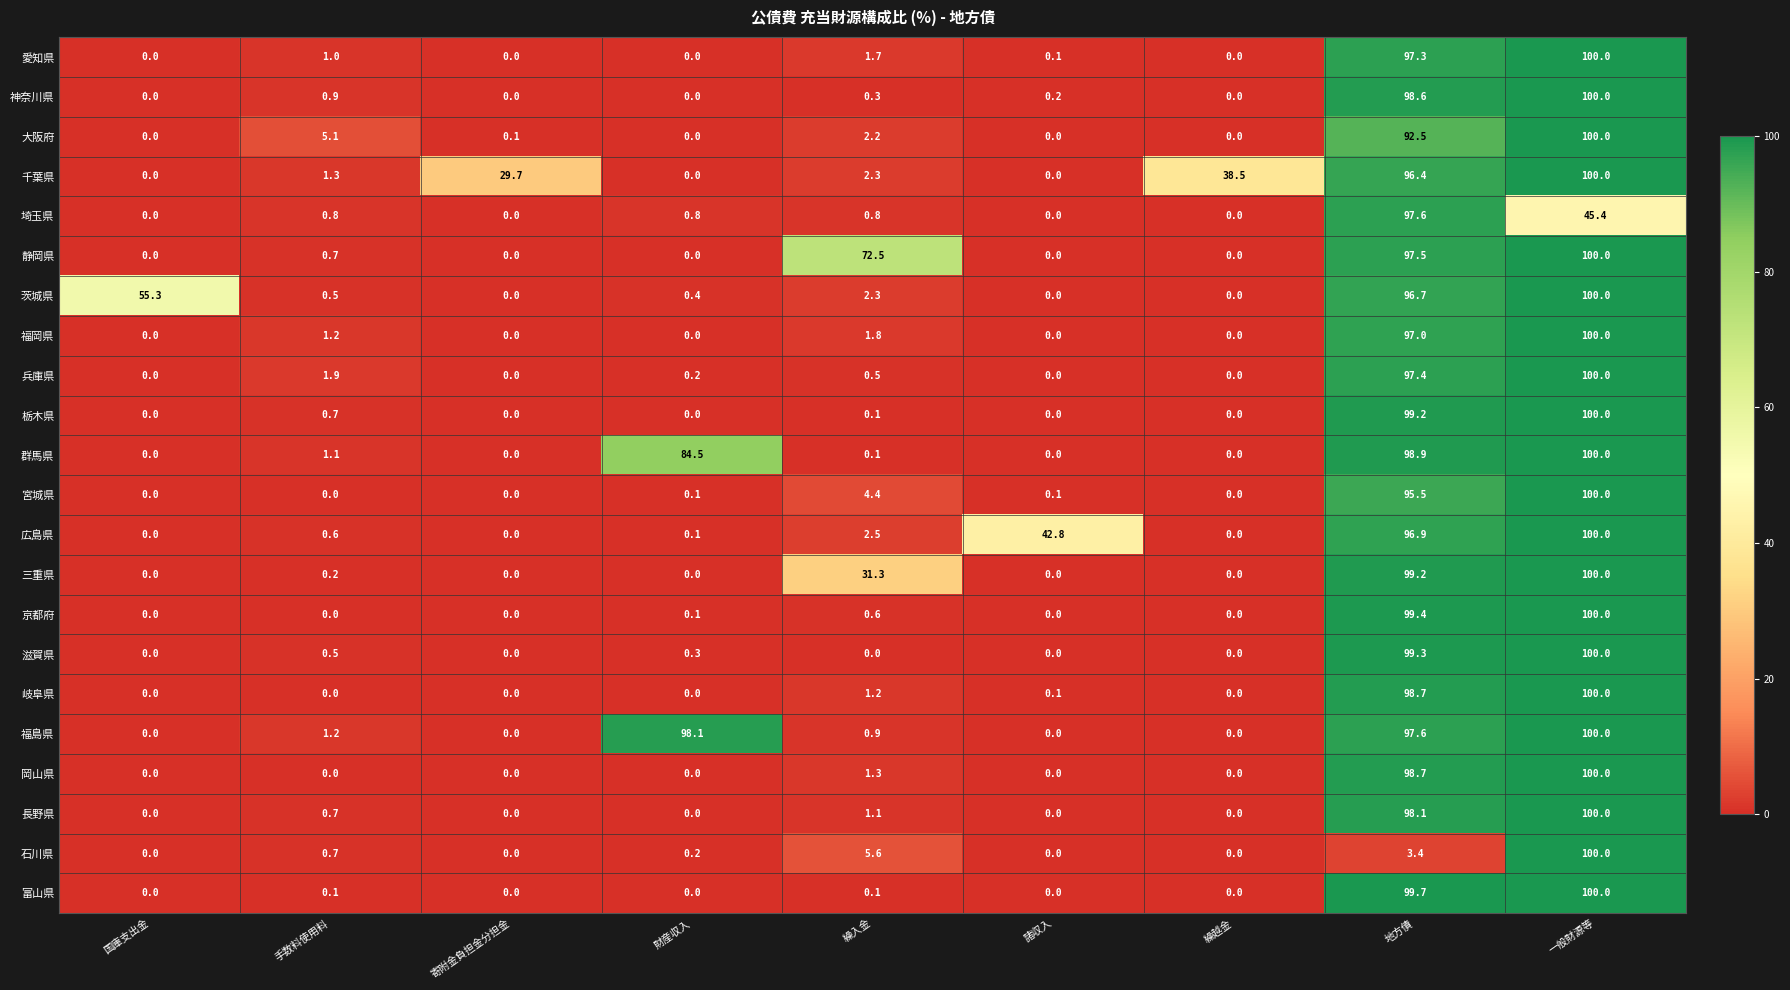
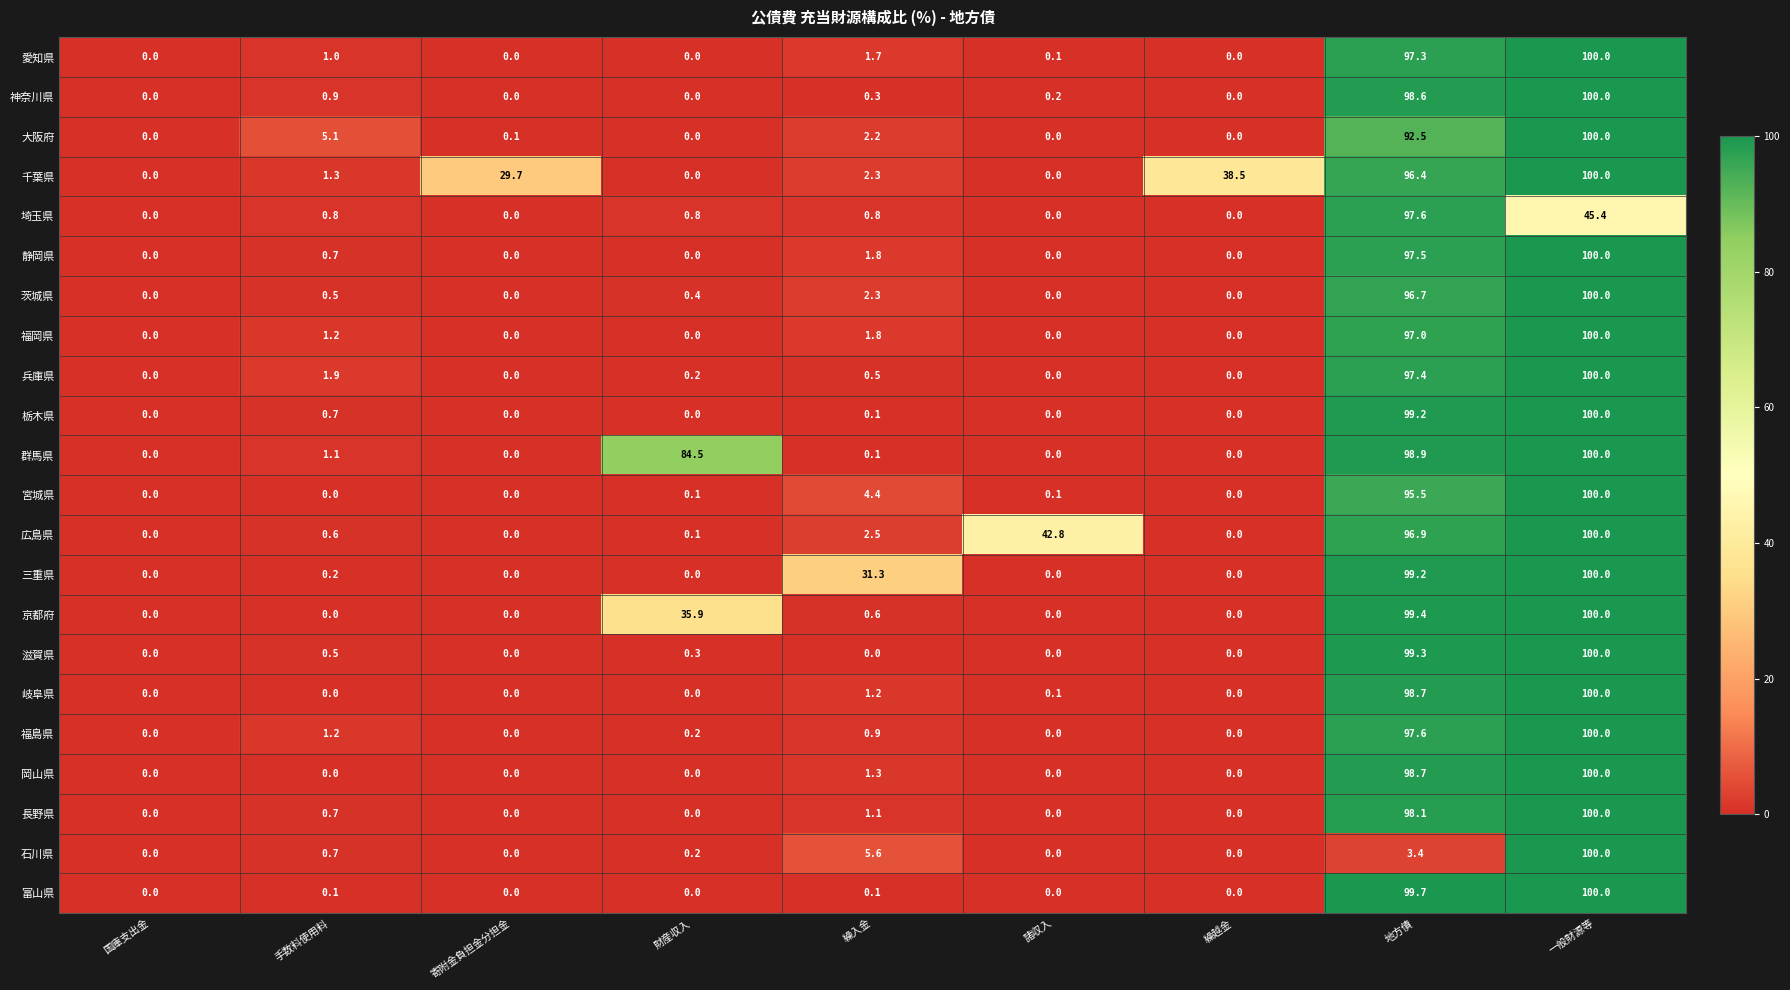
  {
    "愛知県": {
      "国庫支出金": 0.0,
      "手数料使用料": 1.0,
      "寄附金負担金分担金": 0.0,
      "財産収入": 0.0,
      "繰入金": 1.7,
      "諸収入": 0.1,
      "繰越金": 0.0,
      "地方債": 97.3,
      "一般財源等": 100.0
    },
    "神奈川県": {
      "国庫支出金": 0.0,
      "手数料使用料": 0.9,
      "寄附金負担金分担金": 0.0,
      "財産収入": 0.0,
      "繰入金": 0.3,
      "諸収入": 0.2,
      "繰越金": 0.0,
      "地方債": 98.6,
      "一般財源等": 100.0
    },
    "大阪府": {
      "国庫支出金": 0.0,
      "手数料使用料": 5.1,
      "寄附金負担金分担金": 0.1,
      "財産収入": 0.0,
      "繰入金": 2.2,
      "諸収入": 0.0,
      "繰越金": 0.0,
      "地方債": 92.5,
      "一般財源等": 100.0
    },
    "千葉県": {
      "国庫支出金": 0.0,
      "手数料使用料": 1.3,
      "寄附金負担金分担金": 29.7,
      "財産収入": 0.0,
      "繰入金": 2.3,
      "諸収入": 0.0,
      "繰越金": 38.5,
      "地方債": 96.4,
      "一般財源等": 100.0
    },
    "埼玉県": {
      "国庫支出金": 0.0,
      "手数料使用料": 0.8,
      "寄附金負担金分担金": 0.0,
      "財産収入": 0.8,
      "繰入金": 0.8,
      "諸収入": 0.0,
      "繰越金": 0.0,
      "地方債": 97.6,
      "一般財源等": 45.4
    },
    "静岡県": {
      "国庫支出金": 0.0,
      "手数料使用料": 0.7,
      "寄附金負担金分担金": 0.0,
      "財産収入": 0.0,
-     "繰入金": 72.5,
+     "繰入金": 1.8,
      "諸収入": 0.0,
      "繰越金": 0.0,
      "地方債": 97.5,
      "一般財源等": 100.0
    },
    "茨城県": {
-     "国庫支出金": 55.3,
+     "国庫支出金": 0.0,
      "手数料使用料": 0.5,
      "寄附金負担金分担金": 0.0,
      "財産収入": 0.4,
      "繰入金": 2.3,
      "諸収入": 0.0,
      "繰越金": 0.0,
      "地方債": 96.7,
      "一般財源等": 100.0
    },
    "福岡県": {
      "国庫支出金": 0.0,
      "手数料使用料": 1.2,
      "寄附金負担金分担金": 0.0,
      "財産収入": 0.0,
      "繰入金": 1.8,
      "諸収入": 0.0,
      "繰越金": 0.0,
      "地方債": 97.0,
      "一般財源等": 100.0
    },
    "兵庫県": {
      "国庫支出金": 0.0,
      "手数料使用料": 1.9,
      "寄附金負担金分担金": 0.0,
      "財産収入": 0.2,
      "繰入金": 0.5,
      "諸収入": 0.0,
      "繰越金": 0.0,
      "地方債": 97.4,
      "一般財源等": 100.0
    },
    "栃木県": {
      "国庫支出金": 0.0,
      "手数料使用料": 0.7,
      "寄附金負担金分担金": 0.0,
      "財産収入": 0.0,
      "繰入金": 0.1,
      "諸収入": 0.0,
      "繰越金": 0.0,
      "地方債": 99.2,
      "一般財源等": 100.0
    },
    "群馬県": {
      "国庫支出金": 0.0,
      "手数料使用料": 1.1,
      "寄附金負担金分担金": 0.0,
      "財産収入": 84.5,
      "繰入金": 0.1,
      "諸収入": 0.0,
      "繰越金": 0.0,
      "地方債": 98.9,
      "一般財源等": 100.0
    },
    "宮城県": {
      "国庫支出金": 0.0,
      "手数料使用料": 0.0,
      "寄附金負担金分担金": 0.0,
      "財産収入": 0.1,
      "繰入金": 4.4,
      "諸収入": 0.1,
      "繰越金": 0.0,
      "地方債": 95.5,
      "一般財源等": 100.0
    },
    "広島県": {
      "国庫支出金": 0.0,
      "手数料使用料": 0.6,
      "寄附金負担金分担金": 0.0,
      "財産収入": 0.1,
      "繰入金": 2.5,
      "諸収入": 42.8,
      "繰越金": 0.0,
      "地方債": 96.9,
      "一般財源等": 100.0
    },
    "三重県": {
      "国庫支出金": 0.0,
      "手数料使用料": 0.2,
      "寄附金負担金分担金": 0.0,
      "財産収入": 0.0,
      "繰入金": 31.3,
      "諸収入": 0.0,
      "繰越金": 0.0,
      "地方債": 99.2,
      "一般財源等": 100.0
    },
    "京都府": {
      "国庫支出金": 0.0,
      "手数料使用料": 0.0,
      "寄附金負担金分担金": 0.0,
-     "財産収入": 0.1,
+     "財産収入": 35.9,
      "繰入金": 0.6,
      "諸収入": 0.0,
      "繰越金": 0.0,
      "地方債": 99.4,
      "一般財源等": 100.0
    },
    "滋賀県": {
      "国庫支出金": 0.0,
      "手数料使用料": 0.5,
      "寄附金負担金分担金": 0.0,
      "財産収入": 0.3,
      "繰入金": 0.0,
      "諸収入": 0.0,
      "繰越金": 0.0,
      "地方債": 99.3,
      "一般財源等": 100.0
    },
    "岐阜県": {
      "国庫支出金": 0.0,
      "手数料使用料": 0.0,
      "寄附金負担金分担金": 0.0,
      "財産収入": 0.0,
      "繰入金": 1.2,
      "諸収入": 0.1,
      "繰越金": 0.0,
      "地方債": 98.7,
      "一般財源等": 100.0
    },
    "福島県": {
      "国庫支出金": 0.0,
      "手数料使用料": 1.2,
      "寄附金負担金分担金": 0.0,
-     "財産収入": 98.1,
+     "財産収入": 0.2,
      "繰入金": 0.9,
      "諸収入": 0.0,
      "繰越金": 0.0,
      "地方債": 97.6,
      "一般財源等": 100.0
    },
    "岡山県": {
      "国庫支出金": 0.0,
      "手数料使用料": 0.0,
      "寄附金負担金分担金": 0.0,
      "財産収入": 0.0,
      "繰入金": 1.3,
      "諸収入": 0.0,
      "繰越金": 0.0,
      "地方債": 98.7,
      "一般財源等": 100.0
    },
    "長野県": {
      "国庫支出金": 0.0,
      "手数料使用料": 0.7,
      "寄附金負担金分担金": 0.0,
      "財産収入": 0.0,
      "繰入金": 1.1,
      "諸収入": 0.0,
      "繰越金": 0.0,
      "地方債": 98.1,
      "一般財源等": 100.0
    },
    "石川県": {
      "国庫支出金": 0.0,
      "手数料使用料": 0.7,
      "寄附金負担金分担金": 0.0,
      "財産収入": 0.2,
      "繰入金": 5.6,
      "諸収入": 0.0,
      "繰越金": 0.0,
      "地方債": 3.4,
      "一般財源等": 100.0
    },
    "富山県": {
      "国庫支出金": 0.0,
      "手数料使用料": 0.1,
      "寄附金負担金分担金": 0.0,
      "財産収入": 0.0,
      "繰入金": 0.1,
      "諸収入": 0.0,
      "繰越金": 0.0,
      "地方債": 99.7,
      "一般財源等": 100.0
    }
  }
